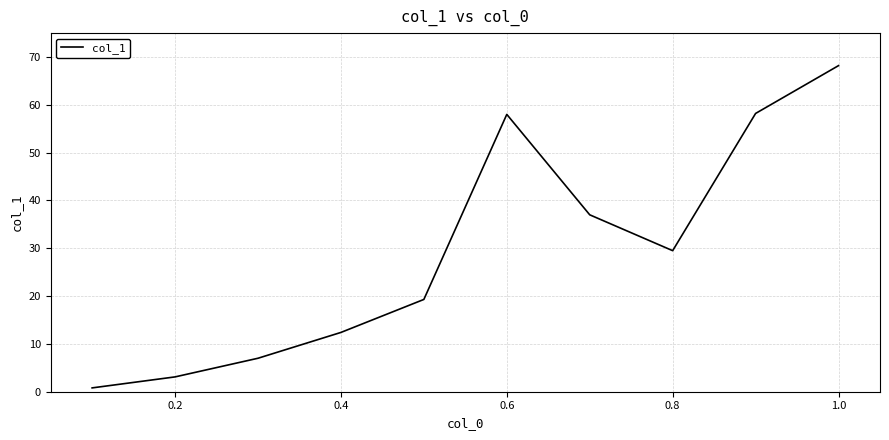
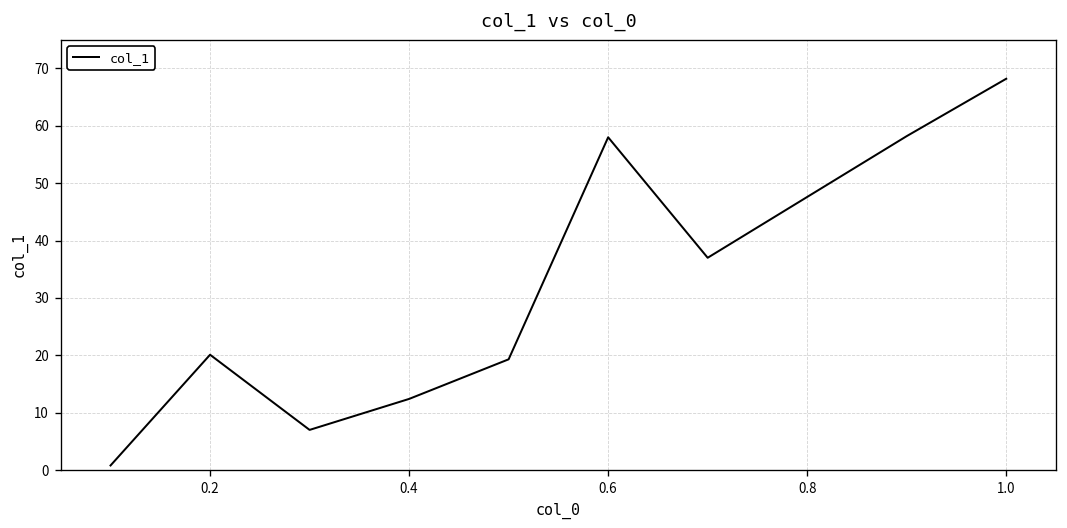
  {
-   "0.2": 3,
+   "0.2": 20,
    "0.4": 12,
    "0.6": 58,
-   "0.8": 30,
+   "0.8": 48,
    "1.0": 68
  }
